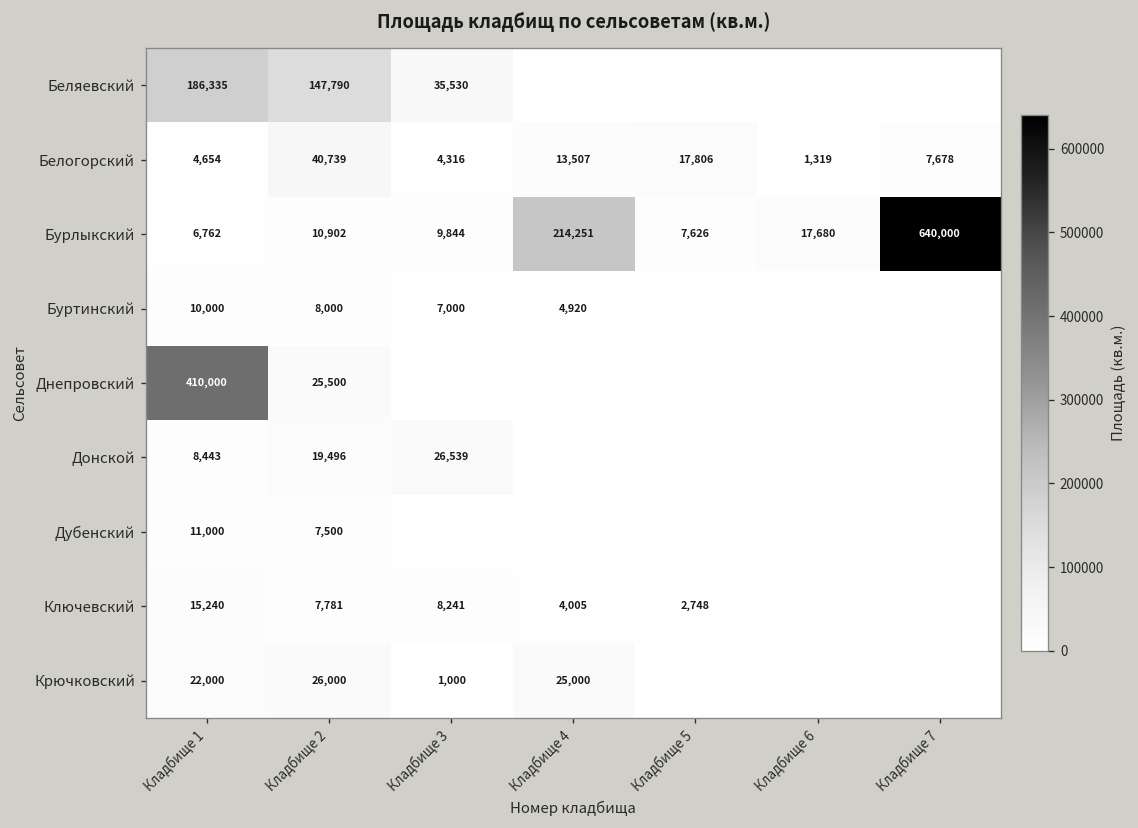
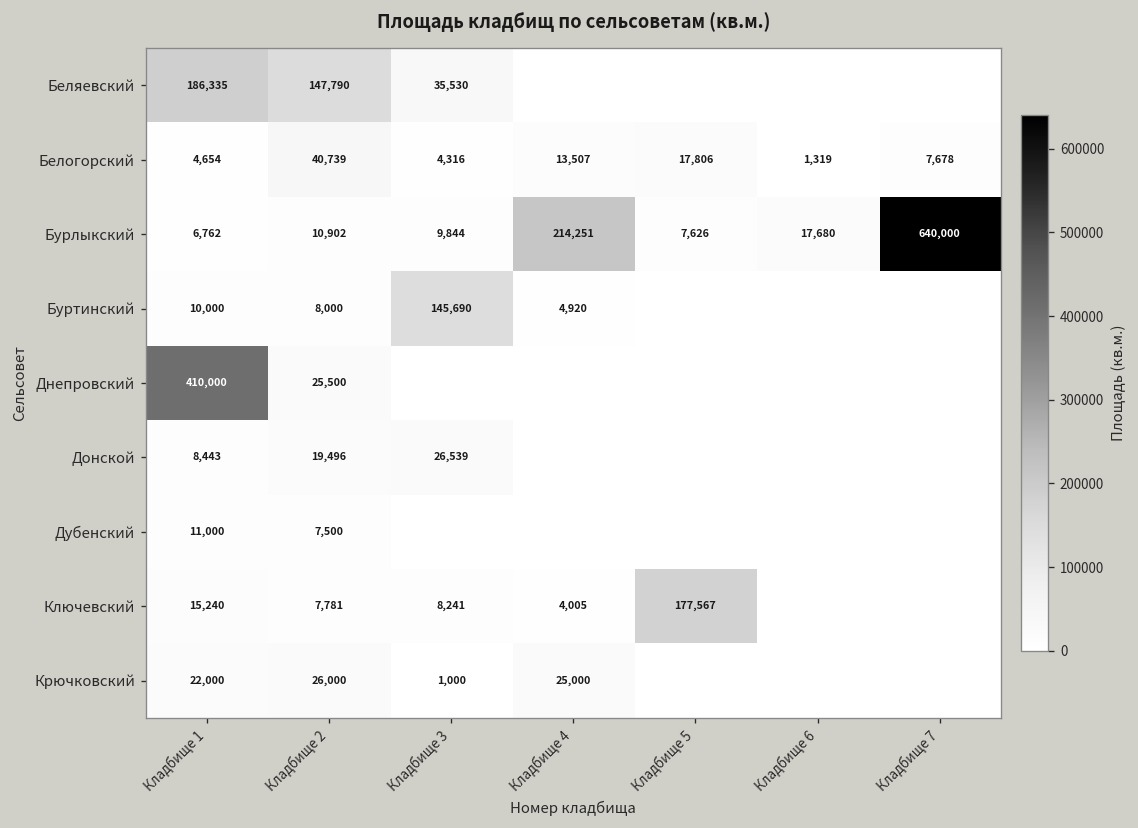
  {
    "Беляевский": {
      "Кладбище 1": "186,335",
      "Кладбище 2": "147,790",
      "Кладбище 3": "35,530"
    },
    "Белогорский": {
      "Кладбище 1": "4,654",
      "Кладбище 2": "40,739",
      "Кладбище 3": "4,316",
      "Кладбище 4": "13,507",
      "Кладбище 5": "17,806",
      "Кладбище 6": "1,319",
      "Кладбище 7": "7,678"
    },
    "Бурлыкский": {
      "Кладбище 1": "6,762",
      "Кладбище 2": "10,902",
      "Кладбище 3": "9,844",
      "Кладбище 4": "214,251",
      "Кладбище 5": "7,626",
      "Кладбище 6": "17,680",
      "Кладбище 7": "640,000"
    },
    "Буртинский": {
      "Кладбище 1": "10,000",
      "Кладбище 2": "8,000",
-     "Кладбище 3": "7,000",
+     "Кладбище 3": "145,690",
      "Кладбище 4": "4,920"
    },
    "Днепровский": {
      "Кладбище 1": "410,000",
      "Кладбище 2": "25,500"
    },
    "Донской": {
      "Кладбище 1": "8,443",
      "Кладбище 2": "19,496",
      "Кладбище 3": "26,539"
    },
    "Дубенский": {
      "Кладбище 1": "11,000",
      "Кладбище 2": "7,500"
    },
    "Ключевский": {
      "Кладбище 1": "15,240",
      "Кладбище 2": "7,781",
      "Кладбище 3": "8,241",
      "Кладбище 4": "4,005",
-     "Кладбище 5": "2,748"
+     "Кладбище 5": "177,567"
    },
    "Крючковский": {
      "Кладбище 1": "22,000",
      "Кладбище 2": "26,000",
      "Кладбище 3": "1,000",
      "Кладбище 4": "25,000"
    }
  }
